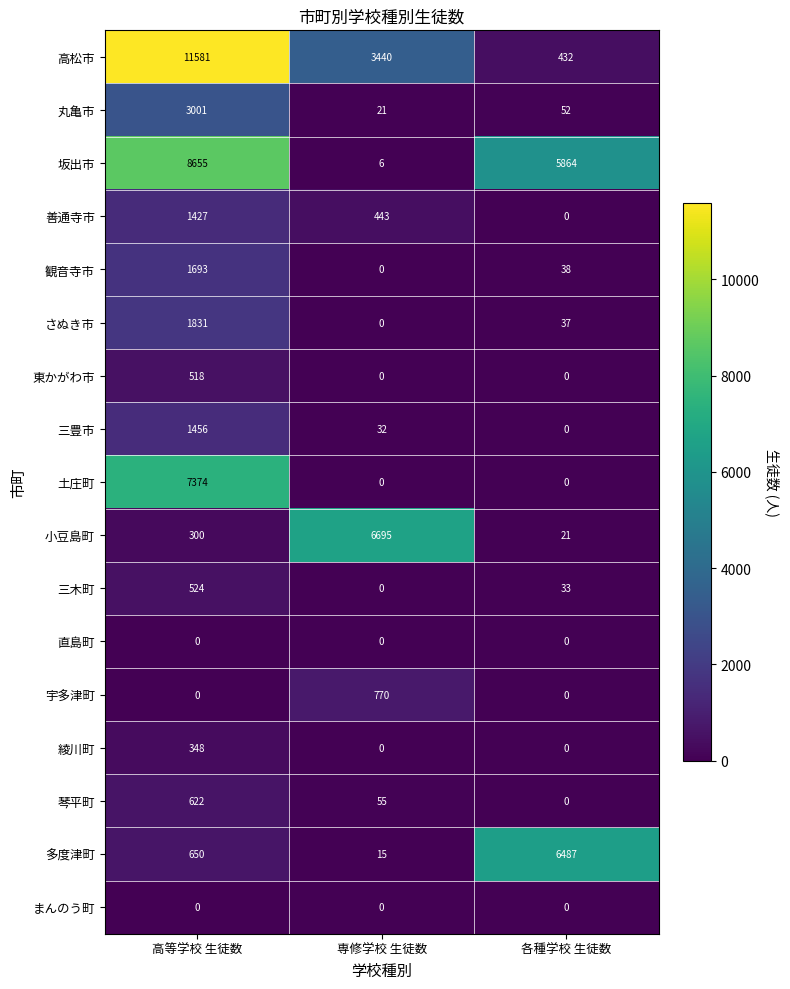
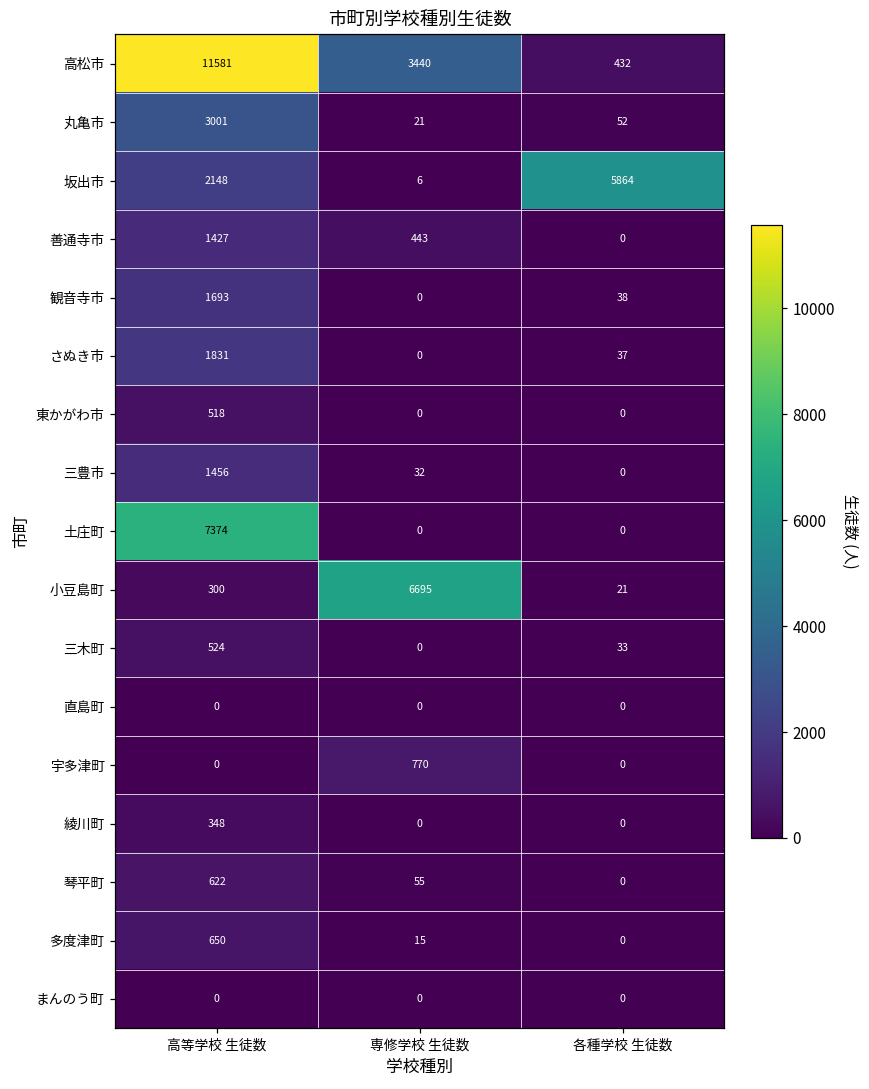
  {
    "高松市": {
      "高等学校 生徒数": 11581,
      "専修学校 生徒数": 3440,
      "各種学校 生徒数": 432
    },
    "丸亀市": {
      "高等学校 生徒数": 3001,
      "専修学校 生徒数": 21,
      "各種学校 生徒数": 52
    },
    "坂出市": {
-     "高等学校 生徒数": 8655,
+     "高等学校 生徒数": 2148,
      "専修学校 生徒数": 6,
      "各種学校 生徒数": 5864
    },
    "善通寺市": {
      "高等学校 生徒数": 1427,
      "専修学校 生徒数": 443,
      "各種学校 生徒数": 0
    },
    "観音寺市": {
      "高等学校 生徒数": 1693,
      "専修学校 生徒数": 0,
      "各種学校 生徒数": 38
    },
    "さぬき市": {
      "高等学校 生徒数": 1831,
      "専修学校 生徒数": 0,
      "各種学校 生徒数": 37
    },
    "東かがわ市": {
      "高等学校 生徒数": 518,
      "専修学校 生徒数": 0,
      "各種学校 生徒数": 0
    },
    "三豊市": {
      "高等学校 生徒数": 1456,
      "専修学校 生徒数": 32,
      "各種学校 生徒数": 0
    },
    "土庄町": {
      "高等学校 生徒数": 7374,
      "専修学校 生徒数": 0,
      "各種学校 生徒数": 0
    },
    "小豆島町": {
      "高等学校 生徒数": 300,
      "専修学校 生徒数": 6695,
      "各種学校 生徒数": 21
    },
    "三木町": {
      "高等学校 生徒数": 524,
      "専修学校 生徒数": 0,
      "各種学校 生徒数": 33
    },
    "直島町": {
      "高等学校 生徒数": 0,
      "専修学校 生徒数": 0,
      "各種学校 生徒数": 0
    },
    "宇多津町": {
      "高等学校 生徒数": 0,
      "専修学校 生徒数": 770,
      "各種学校 生徒数": 0
    },
    "綾川町": {
      "高等学校 生徒数": 348,
      "専修学校 生徒数": 0,
      "各種学校 生徒数": 0
    },
    "琴平町": {
      "高等学校 生徒数": 622,
      "専修学校 生徒数": 55,
      "各種学校 生徒数": 0
    },
    "多度津町": {
      "高等学校 生徒数": 650,
      "専修学校 生徒数": 15,
-     "各種学校 生徒数": 6487
+     "各種学校 生徒数": 0
    },
    "まんのう町": {
      "高等学校 生徒数": 0,
      "専修学校 生徒数": 0,
      "各種学校 生徒数": 0
    }
  }
